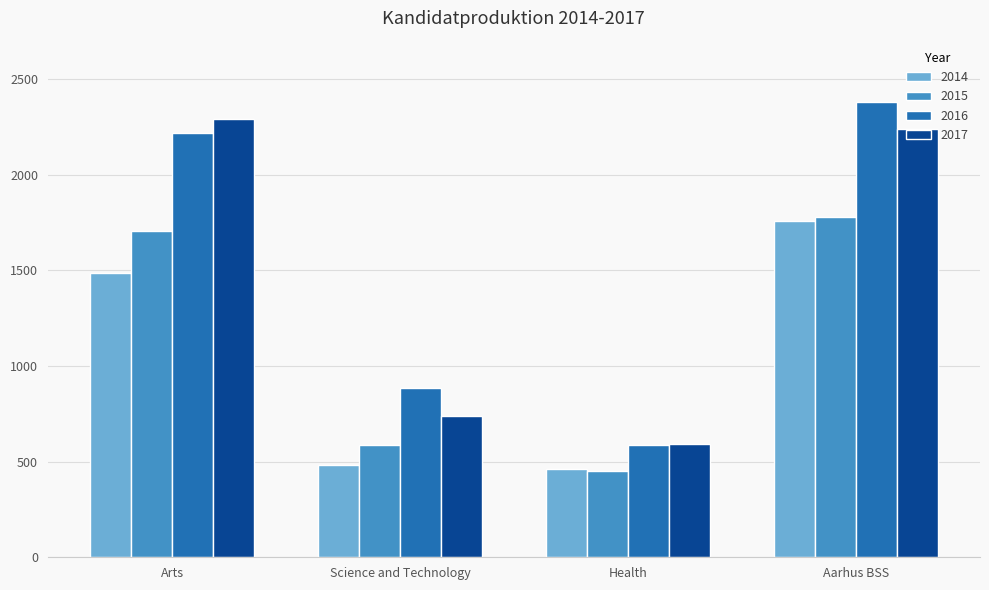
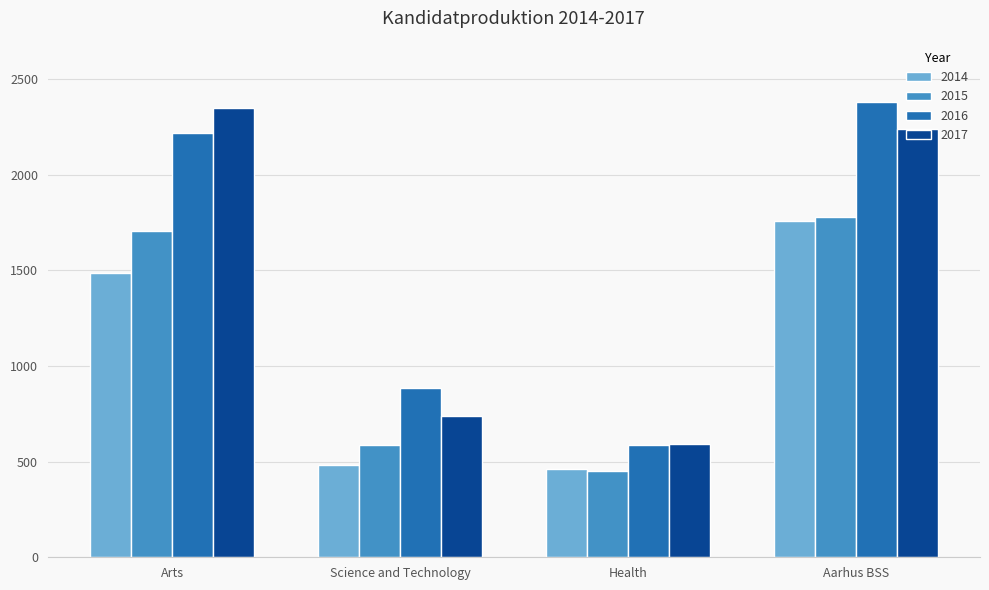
  {
    "2017": {
-     "Arts": 2290,
+     "Arts": 2350,
      "Science and Technology": 740,
      "Health": 590,
      "Aarhus BSS": 2240
    }
  }
